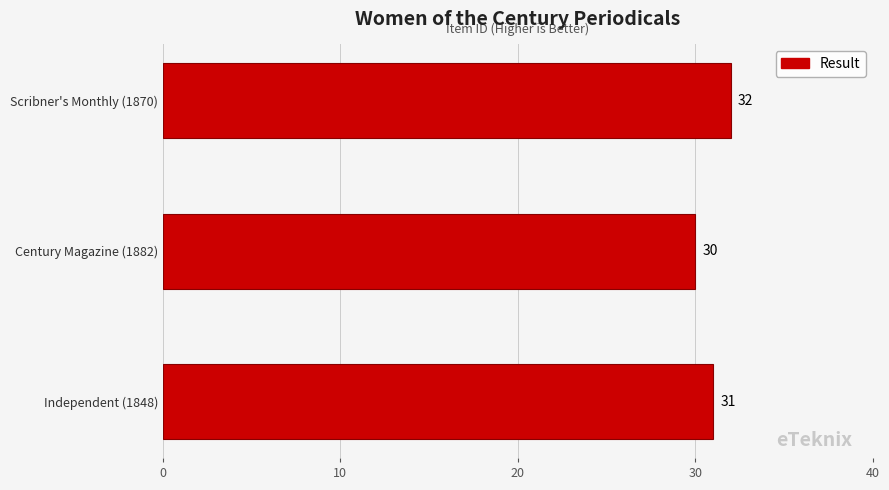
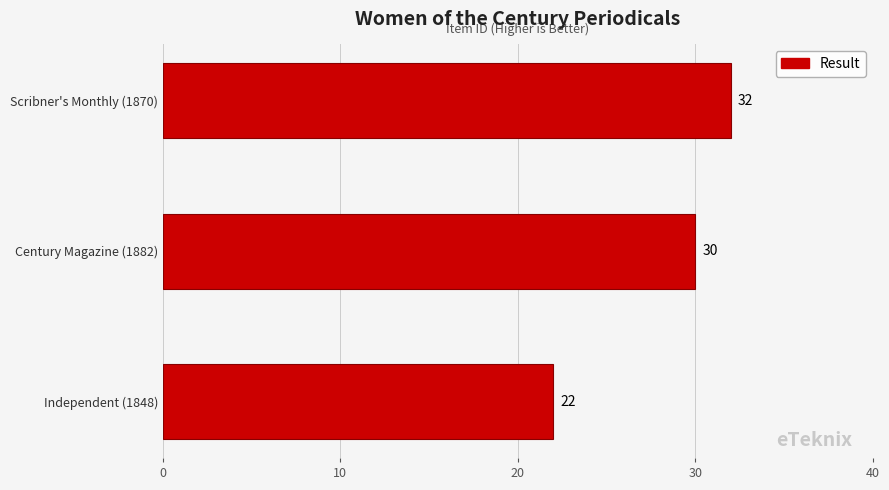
  {
    "Scribner's Monthly (1870)": 32,
    "Century Magazine (1882)": 30,
-   "Independent (1848)": 31
+   "Independent (1848)": 22
  }
